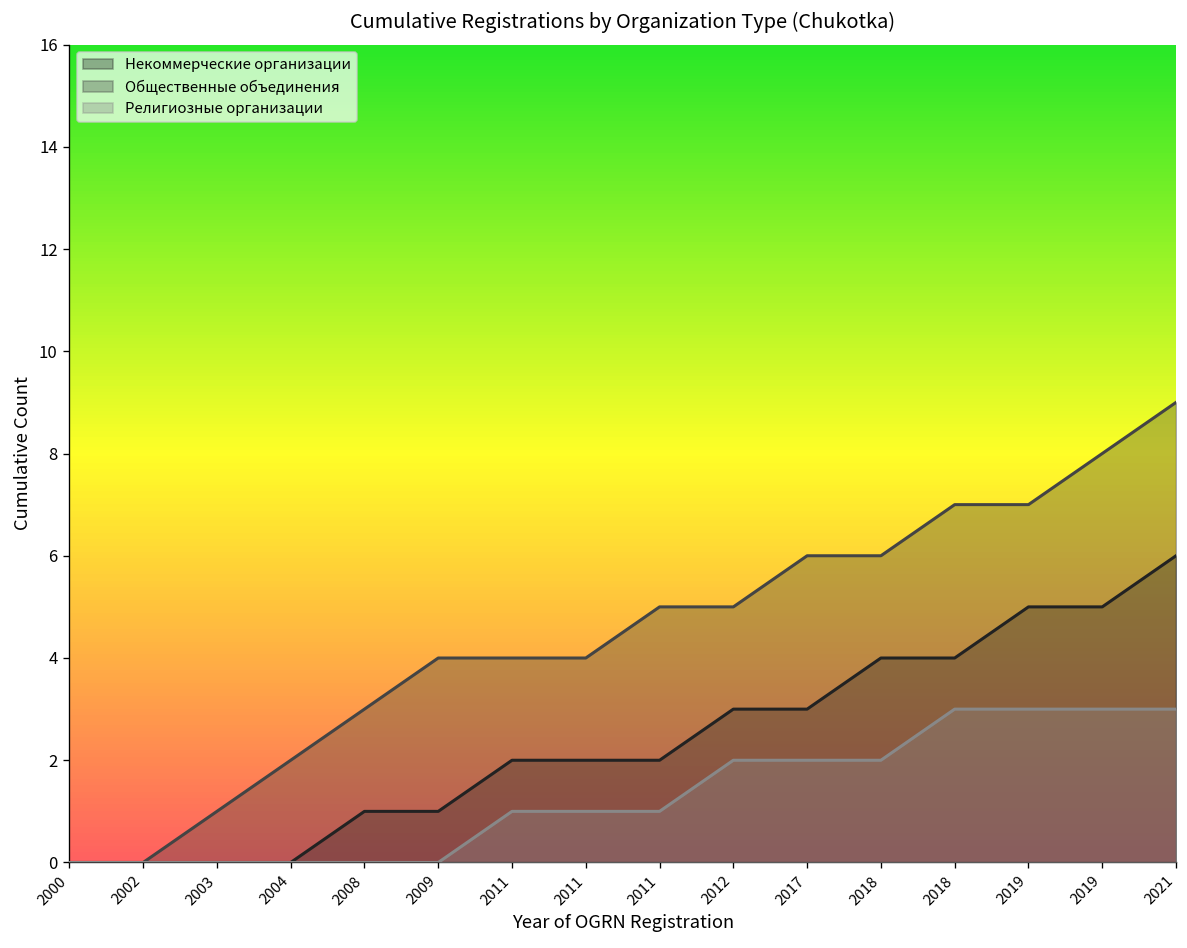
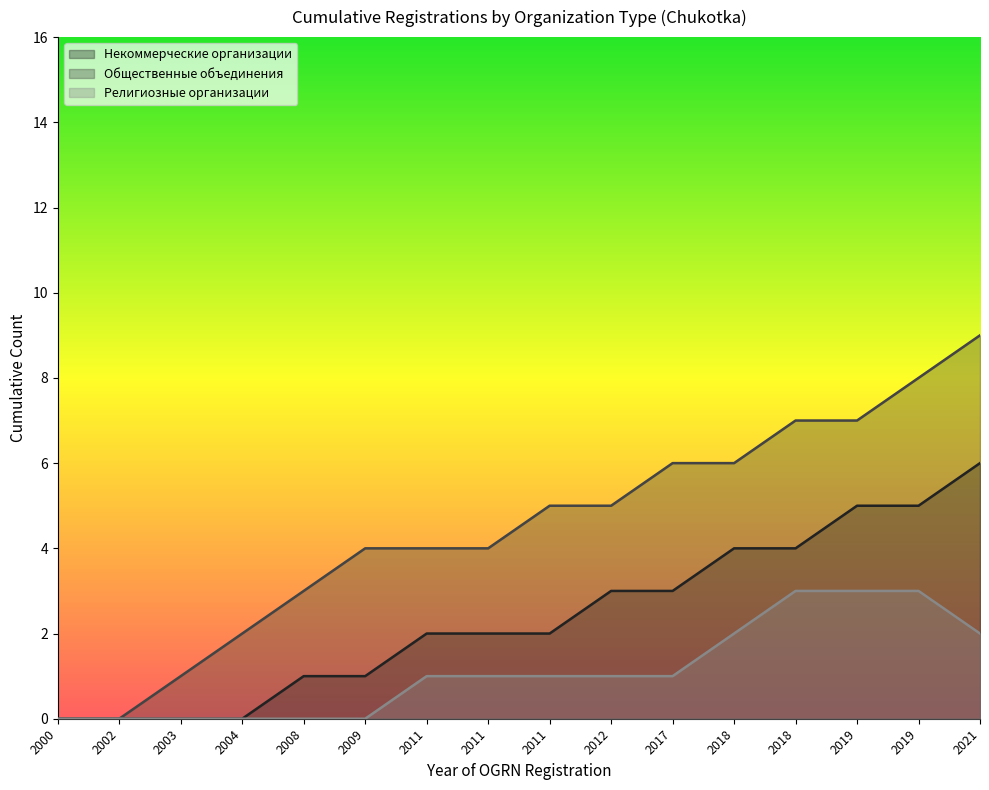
  {
    "Религиозные организации": {
      "2008": 0,
      "2009": 0,
-     "2012": 2,
-     "2017": 2,
-     "2021": 3
+     "2012": 1,
+     "2017": 1,
+     "2021": 2
    }
  }
